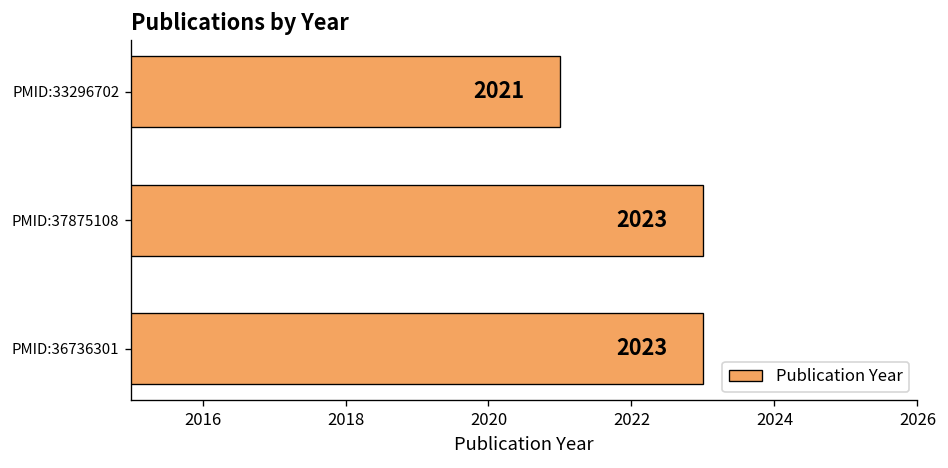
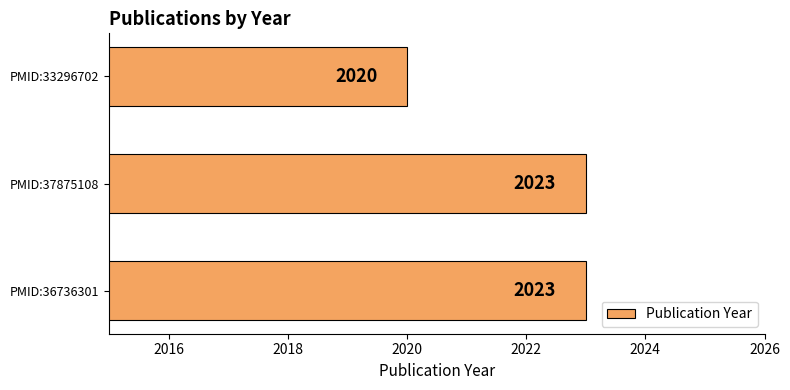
  {
-   "PMID:33296702": 2021,
+   "PMID:33296702": 2020,
    "PMID:37875108": 2023,
    "PMID:36736301": 2023
  }
